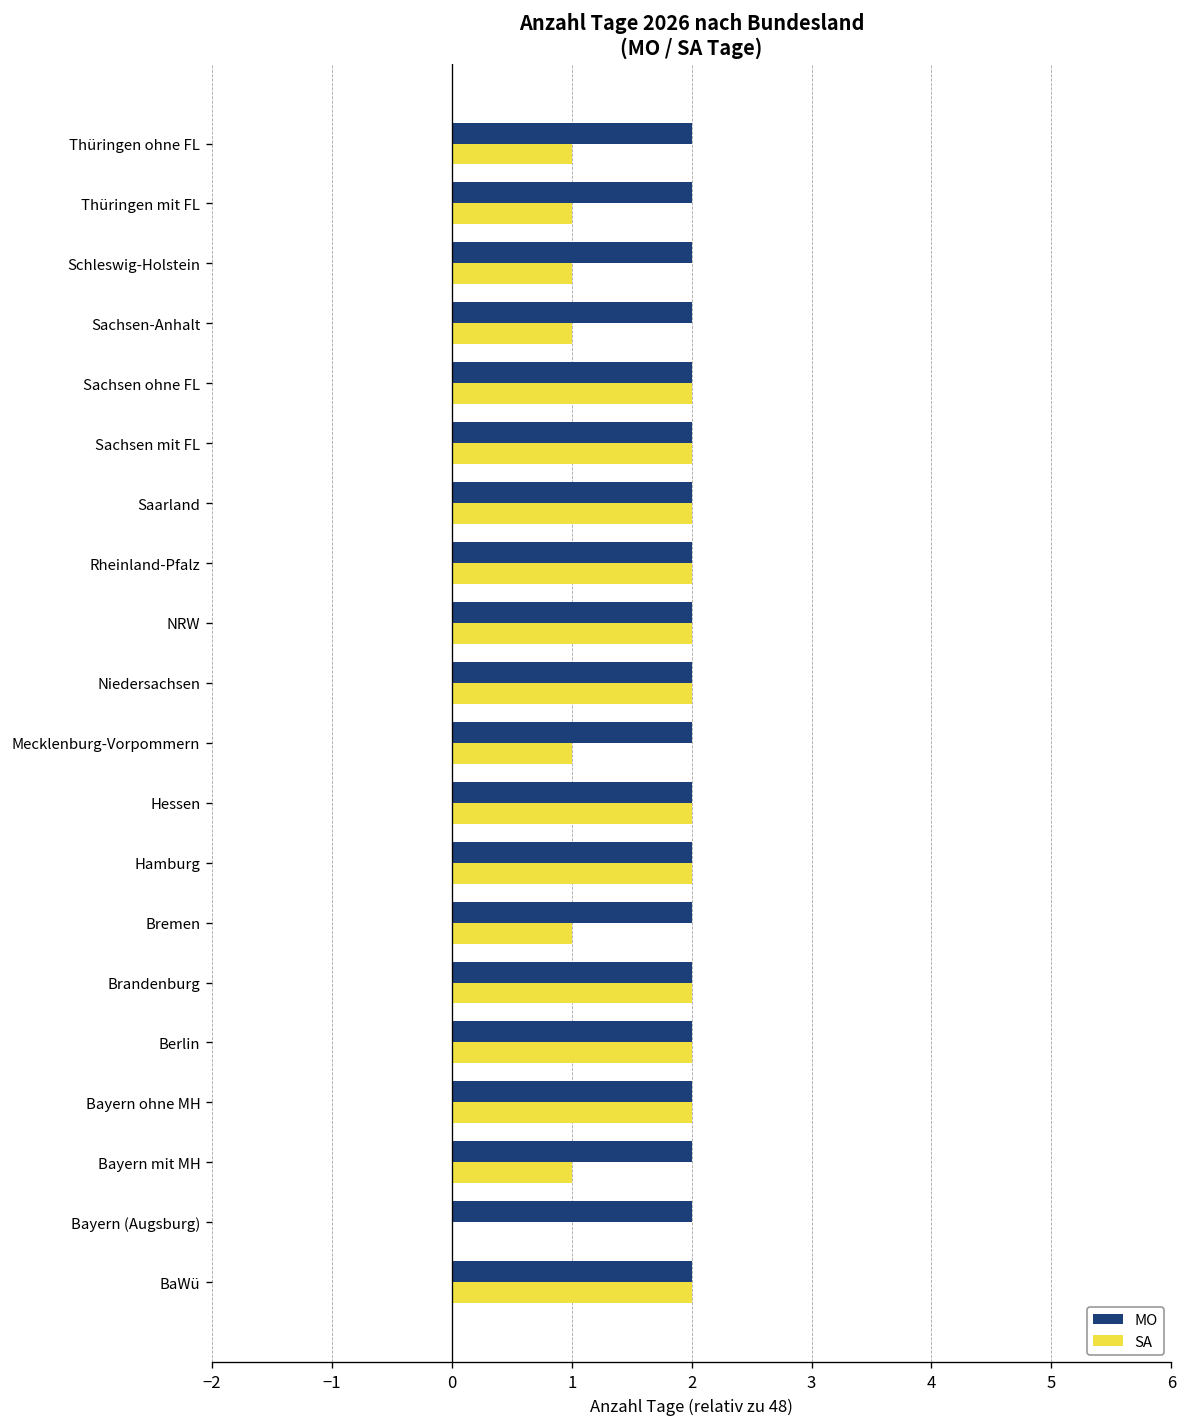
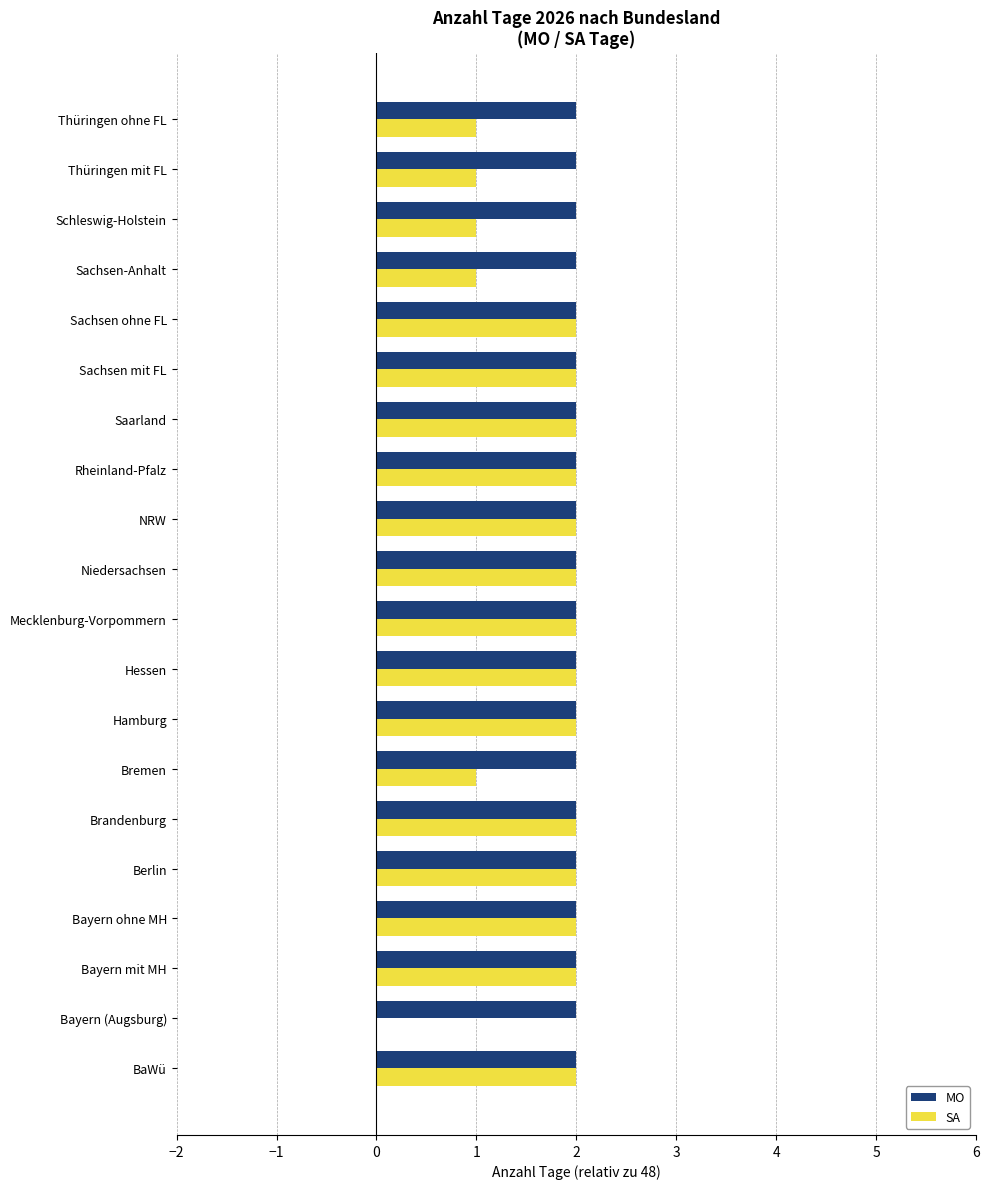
  {
    "MO": {
      "Thüringen ohne FL": 2.0,
      "Thüringen mit FL": 2.0,
      "Schleswig-Holstein": 2.0,
      "Sachsen-Anhalt": 2.0,
      "Sachsen ohne FL": 2.0,
      "Sachsen mit FL": 2.0,
      "Saarland": 2.0,
      "Rheinland-Pfalz": 2.0,
      "NRW": 2.0,
      "Niedersachsen": 2.0,
      "Mecklenburg-Vorpommern": 2.0,
      "Hessen": 2.0,
      "Hamburg": 2.0,
      "Bremen": 2.0,
      "Brandenburg": 2.0,
      "Berlin": 2.0,
      "Bayern ohne MH": 2.0,
      "Bayern mit MH": 2.0,
      "Bayern (Augsburg)": 2.0,
      "BaWü": 2.0
    },
    "SA": {
      "Thüringen ohne FL": 1.0,
      "Thüringen mit FL": 1.0,
      "Schleswig-Holstein": 1.0,
      "Sachsen-Anhalt": 1.0,
      "Sachsen ohne FL": 2.0,
      "Sachsen mit FL": 2.0,
      "Saarland": 2.0,
      "Rheinland-Pfalz": 2.0,
      "NRW": 2.0,
      "Niedersachsen": 2.0,
-     "Mecklenburg-Vorpommern": 1.0,
+     "Mecklenburg-Vorpommern": 2.0,
      "Hessen": 2.0,
      "Hamburg": 2.0,
      "Bremen": 1.0,
      "Brandenburg": 2.0,
      "Berlin": 2.0,
      "Bayern ohne MH": 2.0,
-     "Bayern mit MH": 1.0,
+     "Bayern mit MH": 2.0,
      "Bayern (Augsburg)": 0.0,
      "BaWü": 2.0
    }
  }
